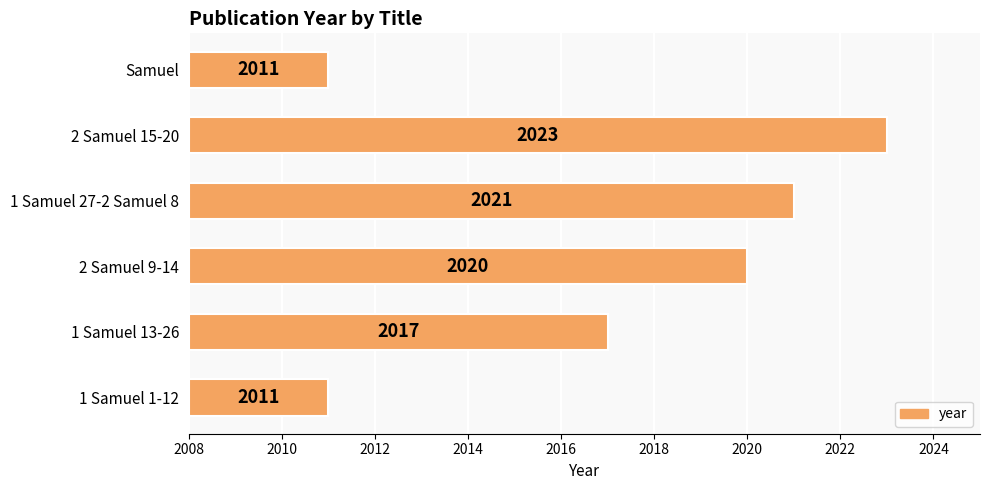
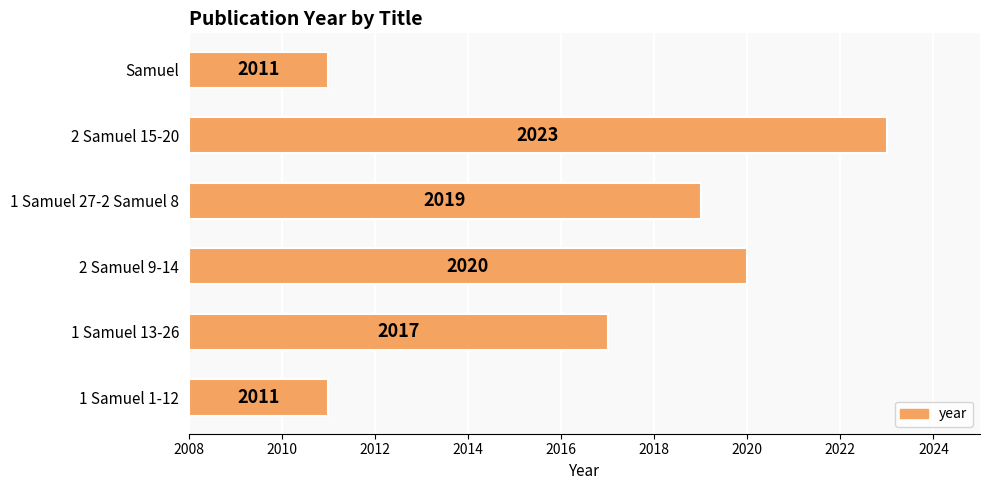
  {
-   "1 Samuel 27-2 Samuel 8": 2021
+   "1 Samuel 27-2 Samuel 8": 2019
  }
